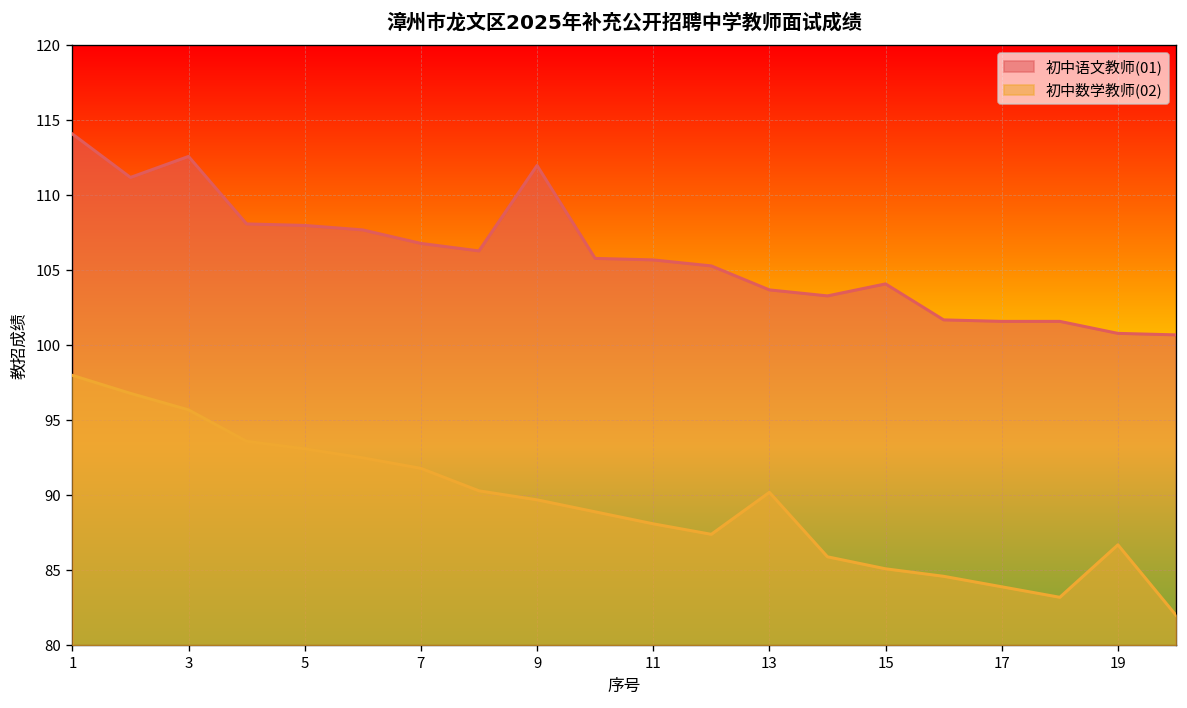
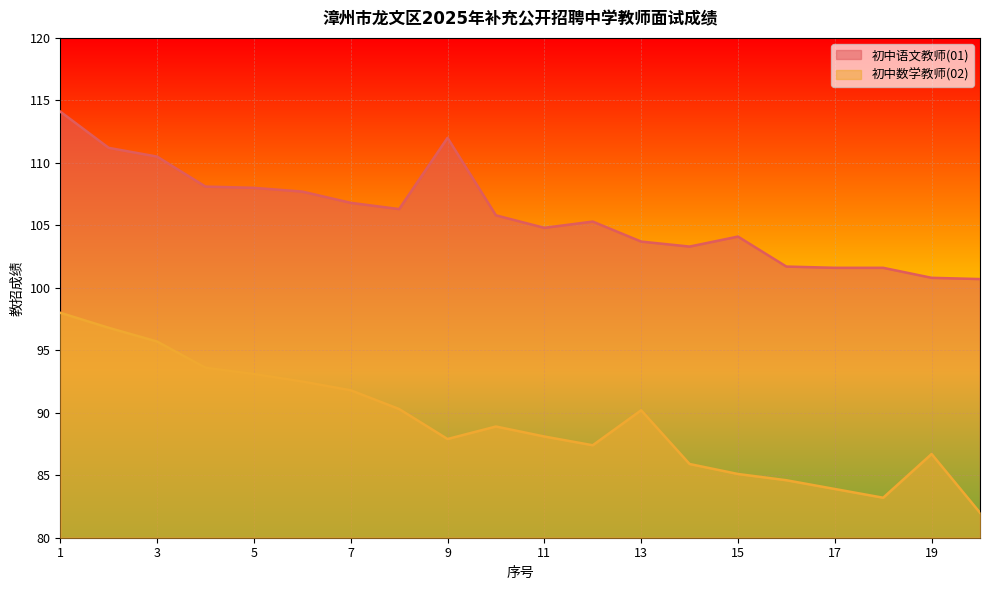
  {
    "初中语文教师(01)": {
      "1": 114.1,
-     "3": 112.6,
+     "3": 110.5,
      "5": 108.0,
      "7": 106.8,
      "9": 112.0,
-     "11": 105.7,
+     "11": 104.8,
      "13": 103.7,
      "15": 104.1,
      "17": 101.6,
      "19": 100.8
    },
    "初中数学教师(02)": {
      "1": 98.0,
      "3": 95.7,
      "5": 93.1,
      "7": 91.8,
-     "9": 89.7,
+     "9": 87.9,
      "11": 88.1,
      "13": 90.2,
      "15": 85.1,
      "17": 83.9,
      "19": 86.7
    }
  }
